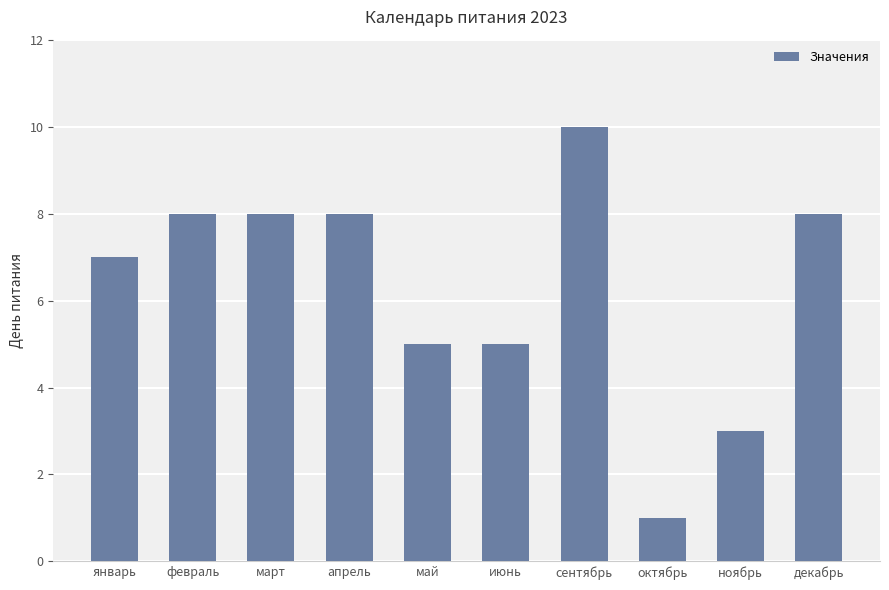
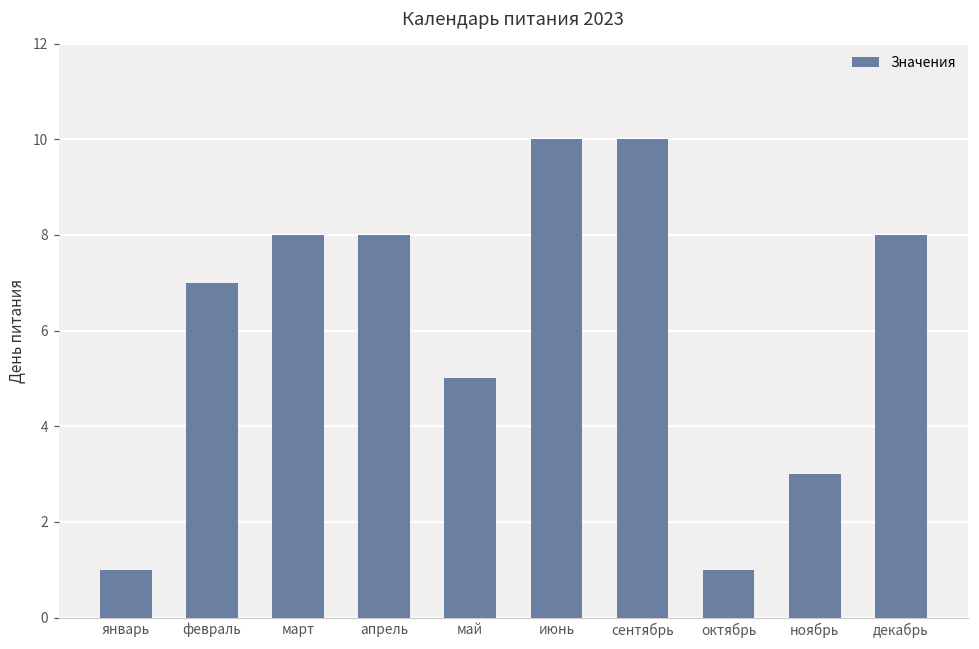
  {
-   "январь": 7,
-   "февраль": 8,
+   "январь": 1,
+   "февраль": 7,
    "март": 8,
    "апрель": 8,
    "май": 5,
-   "июнь": 5,
+   "июнь": 10,
    "сентябрь": 10,
    "октябрь": 1,
    "ноябрь": 3,
    "декабрь": 8
  }
